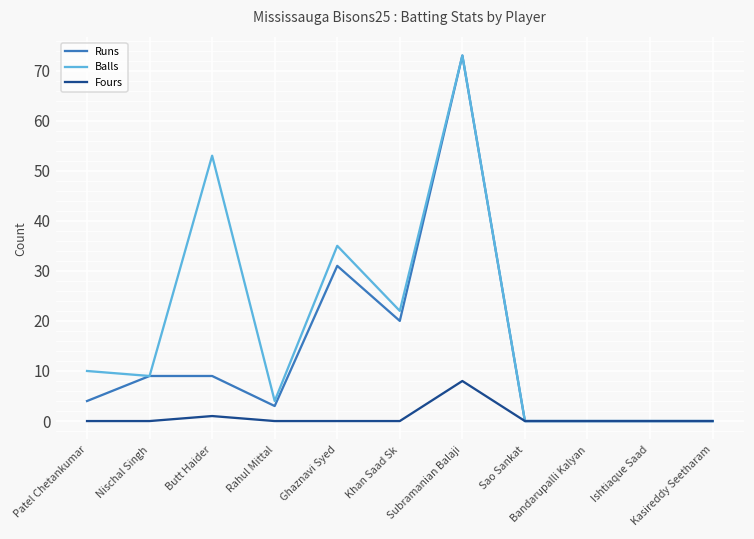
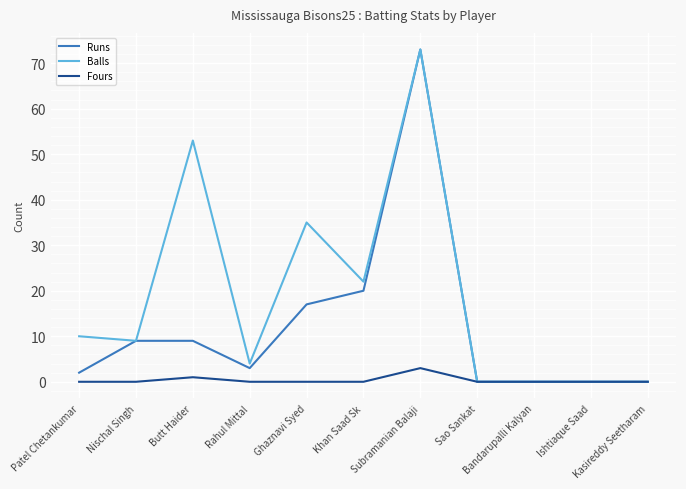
  {
    "Runs": {
-     "Patel Chetankumar": 4,
+     "Patel Chetankumar": 2,
      "Butt Haider": 9,
      "Rahul Mittal": 3,
-     "Ghaznavi Syed": 31,
+     "Ghaznavi Syed": 17,
      "Khan Saad Sk": 20
    },
    "Balls": {
      "Patel Chetankumar": 10,
      "Butt Haider": 53,
      "Rahul Mittal": 4,
      "Ghaznavi Syed": 35,
      "Khan Saad Sk": 22
    },
    "Fours": {
      "Patel Chetankumar": 0,
      "Nischal Singh": 0,
      "Butt Haider": 1,
      "Rahul Mittal": 0,
      "Ghaznavi Syed": 0,
      "Khan Saad Sk": 0,
-     "Subramanian Balaji": 8
+     "Subramanian Balaji": 3
    }
  }
